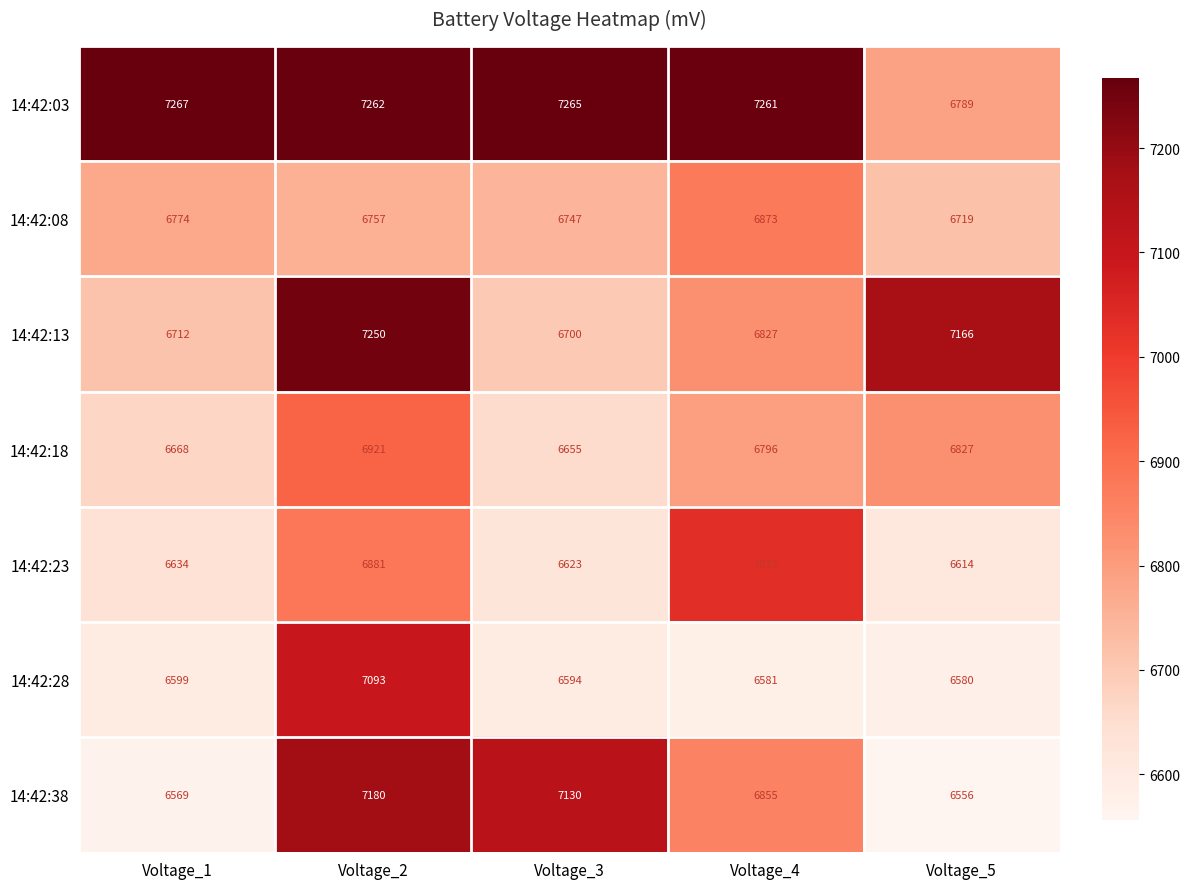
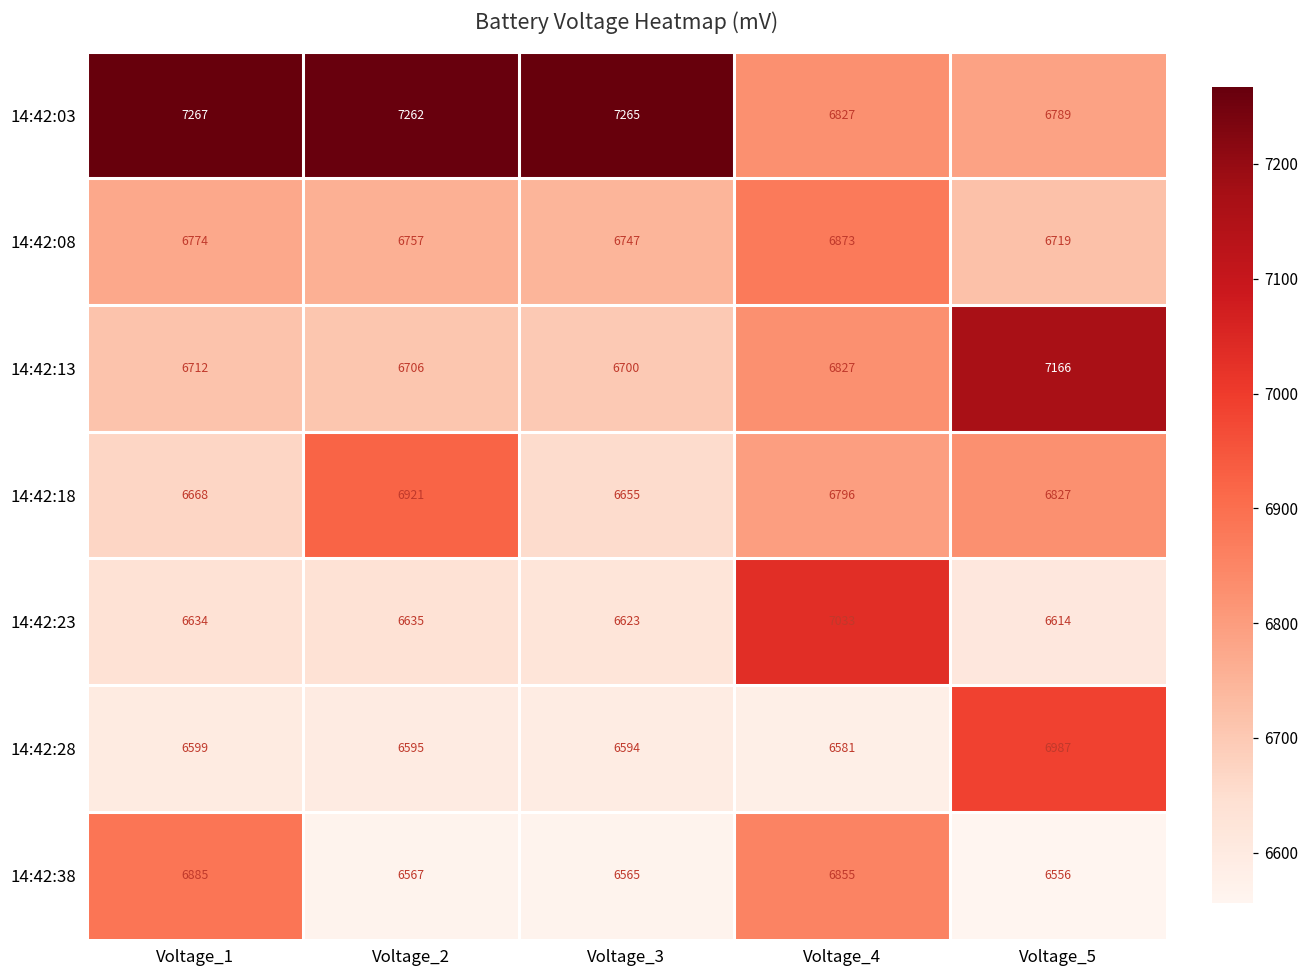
  {
    "14:42:03": {
      "Voltage_1": 7267,
      "Voltage_2": 7262,
      "Voltage_3": 7265,
-     "Voltage_4": 7261,
+     "Voltage_4": 6827,
      "Voltage_5": 6789
    },
    "14:42:08": {
      "Voltage_1": 6774,
      "Voltage_2": 6757,
      "Voltage_3": 6747,
      "Voltage_4": 6873,
      "Voltage_5": 6719
    },
    "14:42:13": {
      "Voltage_1": 6712,
-     "Voltage_2": 7250,
+     "Voltage_2": 6706,
      "Voltage_3": 6700,
      "Voltage_4": 6827,
      "Voltage_5": 7166
    },
    "14:42:18": {
      "Voltage_1": 6668,
      "Voltage_2": 6921,
      "Voltage_3": 6655,
      "Voltage_4": 6796,
      "Voltage_5": 6827
    },
    "14:42:23": {
      "Voltage_1": 6634,
-     "Voltage_2": 6881,
+     "Voltage_2": 6635,
      "Voltage_3": 6623,
      "Voltage_5": 6614
    },
    "14:42:28": {
      "Voltage_1": 6599,
-     "Voltage_2": 7093,
+     "Voltage_2": 6595,
      "Voltage_3": 6594,
      "Voltage_4": 6581,
-     "Voltage_5": 6580
+     "Voltage_5": 6987
    },
    "14:42:38": {
-     "Voltage_1": 6569,
-     "Voltage_2": 7180,
-     "Voltage_3": 7130,
+     "Voltage_1": 6885,
+     "Voltage_2": 6567,
+     "Voltage_3": 6565,
      "Voltage_4": 6855,
      "Voltage_5": 6556
    }
  }
